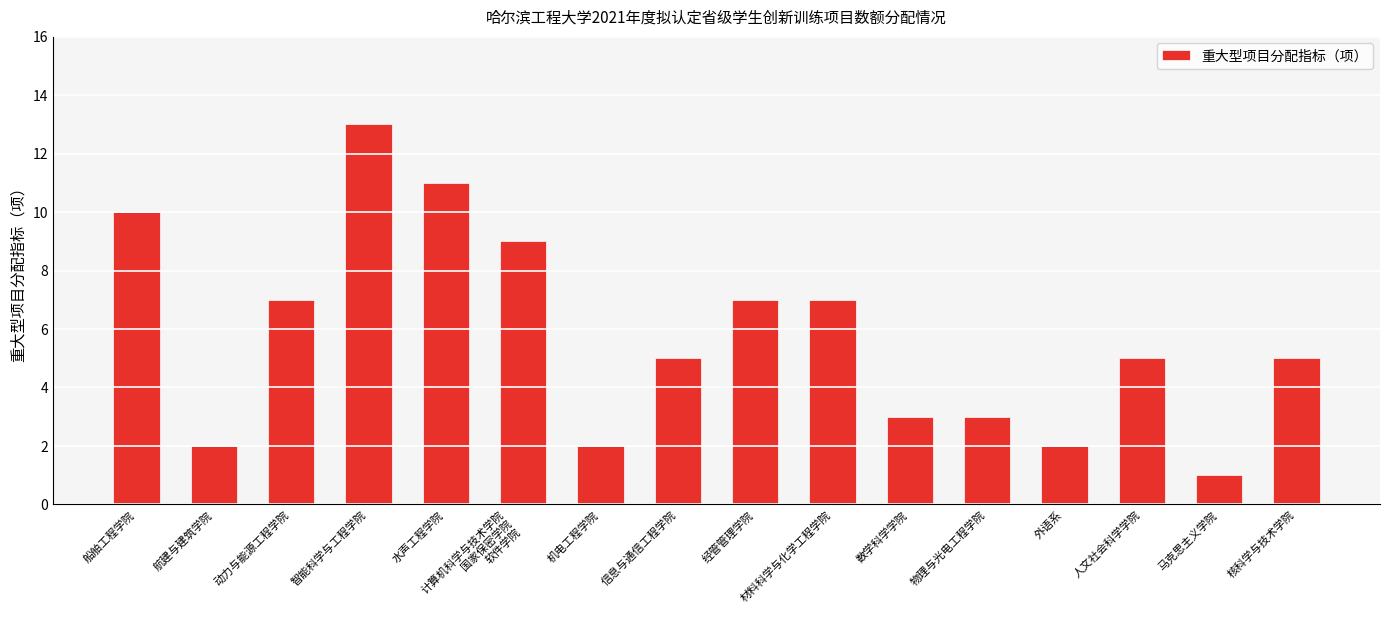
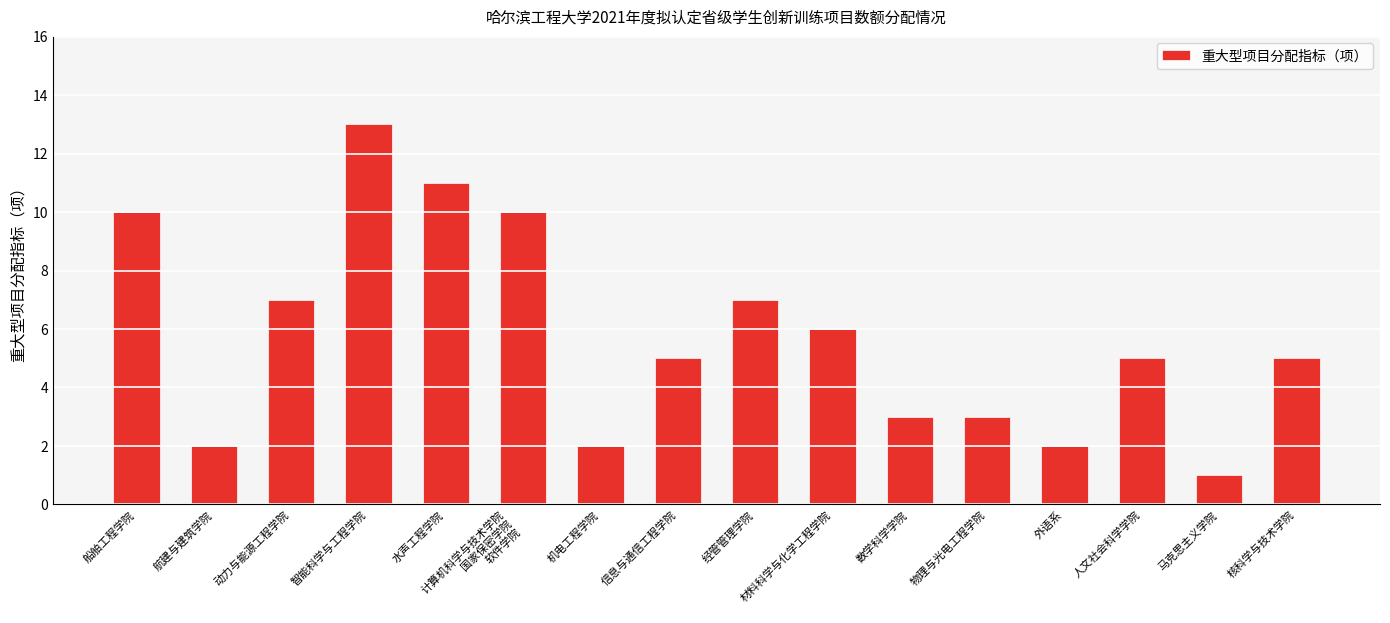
  {
    "船舶工程学院": 10,
    "航建与建筑学院": 2,
    "动力与能源工程学院": 7,
    "智能科学与工程学院": 13,
    "水声工程学院": 11,
-   "计算机科学与技术学院 国家保密学院 软件学院": 9,
+   "计算机科学与技术学院 国家保密学院 软件学院": 10,
    "机电工程学院": 2,
    "信息与通信工程学院": 5,
    "经管管理学院": 7,
-   "材料科学与化学工程学院": 7,
+   "材料科学与化学工程学院": 6,
    "数学科学学院": 3,
    "物理与光电工程学院": 3,
    "外语系": 2,
    "人文社会科学学院": 5,
    "马克思主义学院": 1,
    "核科学与技术学院": 5
  }
